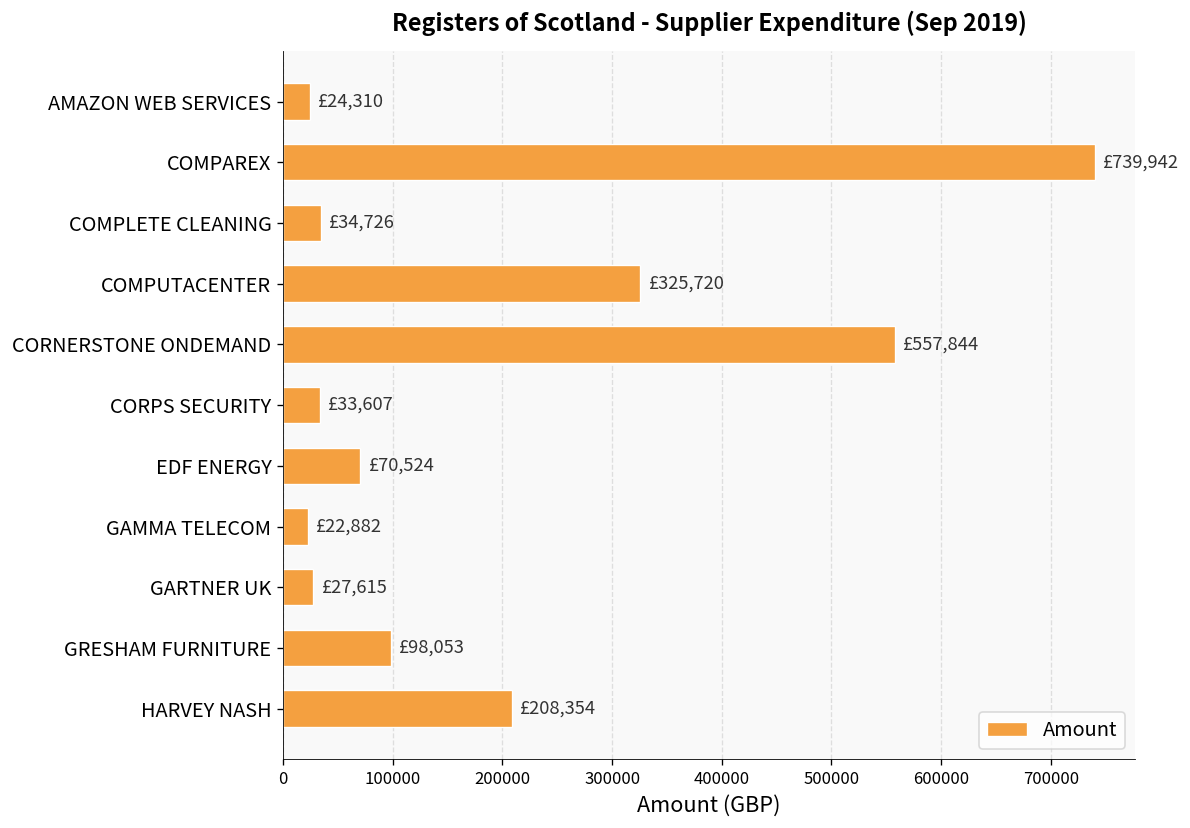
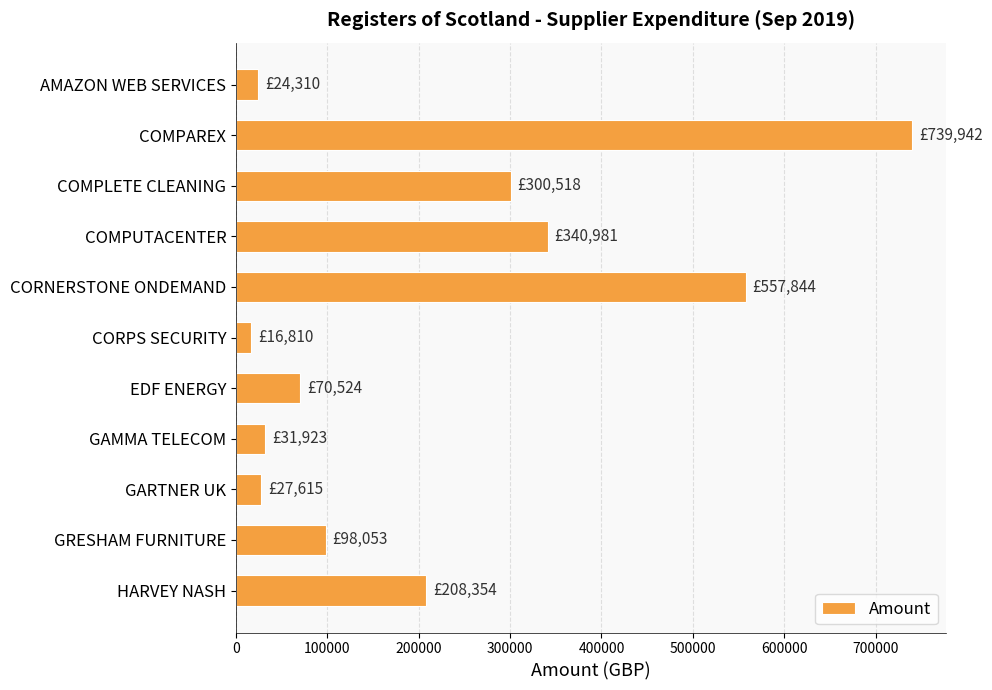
  {
    "AMAZON WEB SERVICES": "£24,310",
    "COMPAREX": "£739,942",
-   "COMPLETE CLEANING": "£34,726",
-   "COMPUTACENTER": "£325,720",
+   "COMPLETE CLEANING": "£300,518",
+   "COMPUTACENTER": "£340,981",
    "CORNERSTONE ONDEMAND": "£557,844",
-   "CORPS SECURITY": "£33,607",
+   "CORPS SECURITY": "£16,810",
    "EDF ENERGY": "£70,524",
-   "GAMMA TELECOM": "£22,882",
+   "GAMMA TELECOM": "£31,923",
    "GARTNER UK": "£27,615",
    "GRESHAM FURNITURE": "£98,053",
    "HARVEY NASH": "£208,354"
  }
